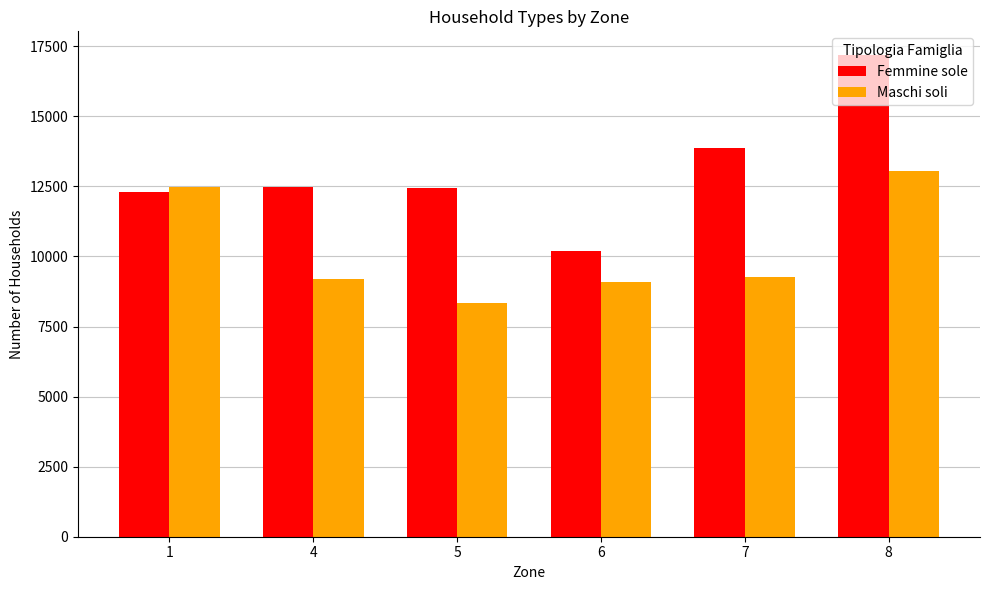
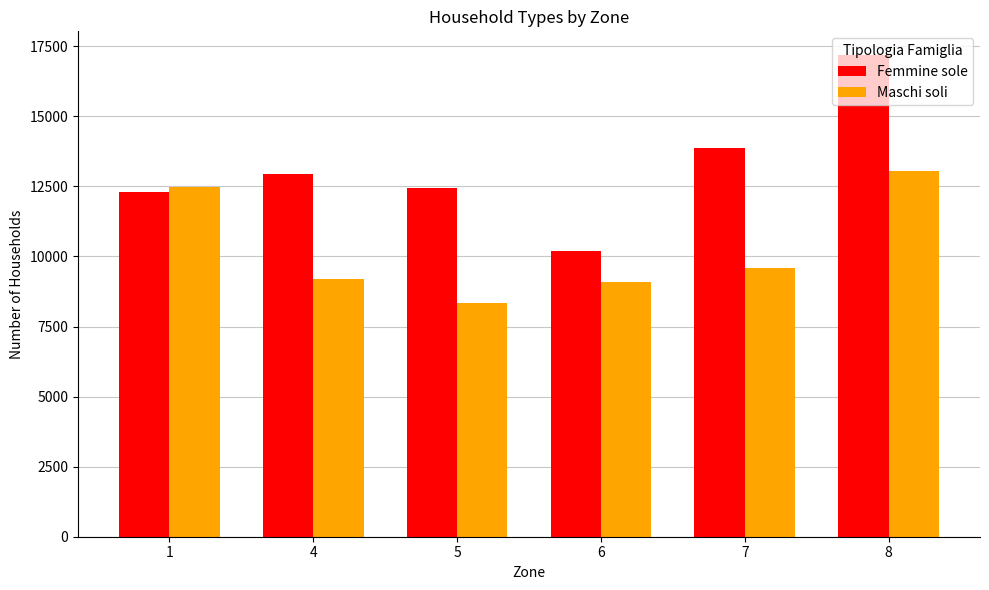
  {
    "Femmine sole": {
      "1": 12300,
-     "4": 12500,
+     "4": 12900,
      "5": 12400,
      "6": 10200,
      "7": 13900
    },
    "Maschi soli": {
      "1": 12500,
      "4": 9200,
      "5": 8400,
      "6": 9100,
-     "7": 9300,
+     "7": 9600,
      "8": 13000
    }
  }
